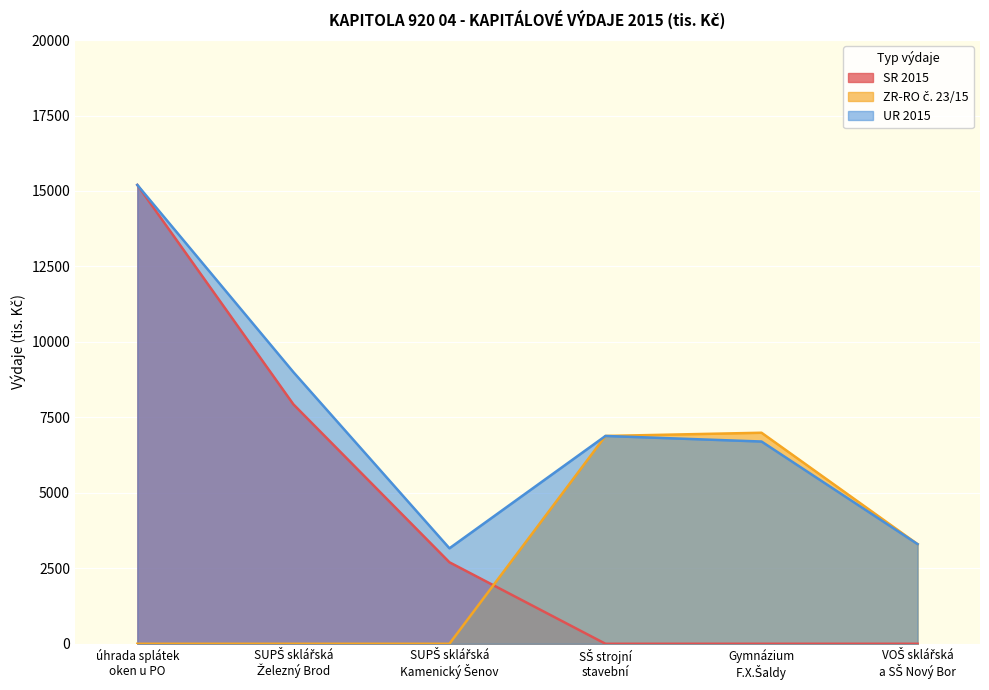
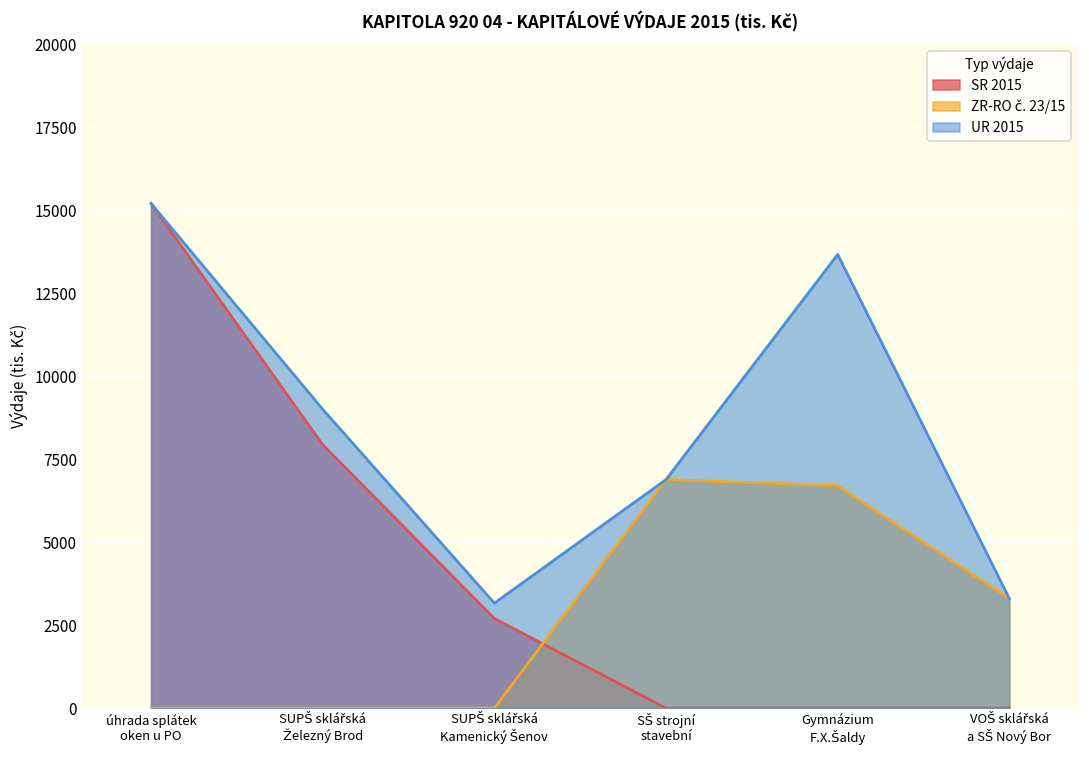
  {
    "SR 2015": {
      "SUPŠ sklářská Železný Brod": 7900,
      "SUPŠ sklářská Kamenický Šenov": 2700,
      "SŠ strojní stavební": 0,
      "Gymnázium F.X.Šaldy": 0,
      "VOŠ sklářská a SŠ Nový Bor": 0
    },
    "ZR-RO č. 23/15": {
      "úhrada splátek oken u PO": 0,
      "SUPŠ sklářská Železný Brod": 0,
      "SUPŠ sklářská Kamenický Šenov": 0,
-     "Gymnázium F.X.Šaldy": 7000
+     "Gymnázium F.X.Šaldy": 6700
    },
    "UR 2015": {
      "SUPŠ sklářská Železný Brod": 9000,
      "SUPŠ sklářská Kamenický Šenov": 3200,
-     "Gymnázium F.X.Šaldy": 6700
+     "Gymnázium F.X.Šaldy": 13700
    }
  }
